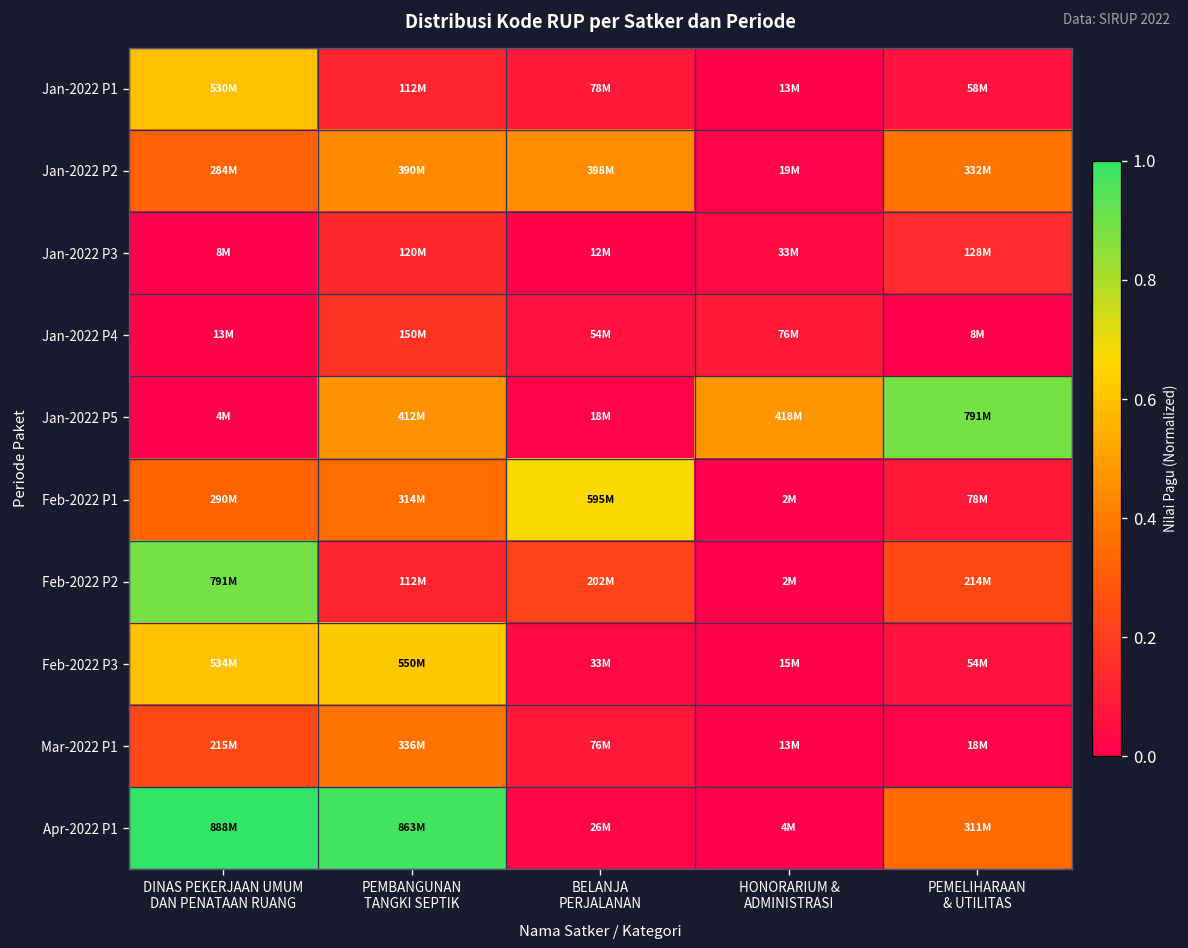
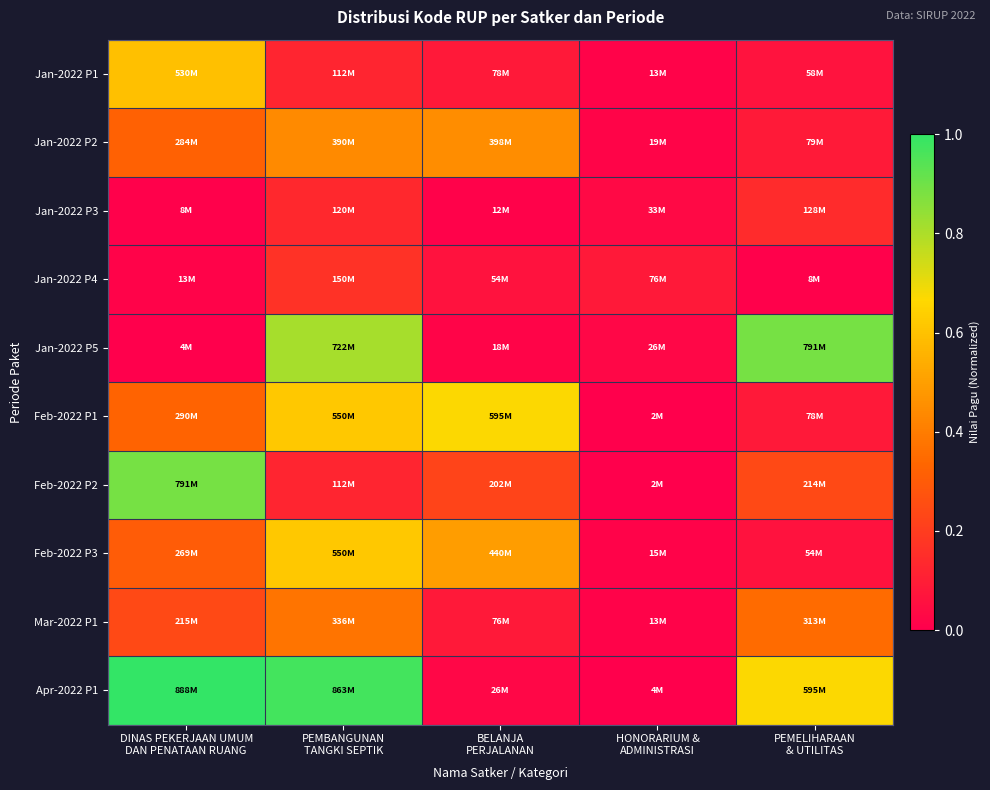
  {
    "Jan-2022 P1": {
      "DINAS PEKERJAAN UMUM DAN PENATAAN RUANG": "530M",
      "PEMBANGUNAN TANGKI SEPTIK": "112M",
      "BELANJA PERJALANAN": "78M",
      "HONORARIUM & ADMINISTRASI": "13M",
      "PEMELIHARAAN & UTILITAS": "58M"
    },
    "Jan-2022 P2": {
      "DINAS PEKERJAAN UMUM DAN PENATAAN RUANG": "284M",
      "PEMBANGUNAN TANGKI SEPTIK": "390M",
      "BELANJA PERJALANAN": "398M",
      "HONORARIUM & ADMINISTRASI": "19M",
-     "PEMELIHARAAN & UTILITAS": "332M"
+     "PEMELIHARAAN & UTILITAS": "79M"
    },
    "Jan-2022 P3": {
      "DINAS PEKERJAAN UMUM DAN PENATAAN RUANG": "8M",
      "PEMBANGUNAN TANGKI SEPTIK": "120M",
      "BELANJA PERJALANAN": "12M",
      "HONORARIUM & ADMINISTRASI": "33M",
      "PEMELIHARAAN & UTILITAS": "128M"
    },
    "Jan-2022 P4": {
      "DINAS PEKERJAAN UMUM DAN PENATAAN RUANG": "13M",
      "PEMBANGUNAN TANGKI SEPTIK": "150M",
      "BELANJA PERJALANAN": "54M",
      "HONORARIUM & ADMINISTRASI": "76M",
      "PEMELIHARAAN & UTILITAS": "8M"
    },
    "Jan-2022 P5": {
      "DINAS PEKERJAAN UMUM DAN PENATAAN RUANG": "4M",
-     "PEMBANGUNAN TANGKI SEPTIK": "412M",
+     "PEMBANGUNAN TANGKI SEPTIK": "722M",
      "BELANJA PERJALANAN": "18M",
-     "HONORARIUM & ADMINISTRASI": "418M",
+     "HONORARIUM & ADMINISTRASI": "26M",
      "PEMELIHARAAN & UTILITAS": "791M"
    },
    "Feb-2022 P1": {
      "DINAS PEKERJAAN UMUM DAN PENATAAN RUANG": "290M",
-     "PEMBANGUNAN TANGKI SEPTIK": "314M",
+     "PEMBANGUNAN TANGKI SEPTIK": "550M",
      "BELANJA PERJALANAN": "595M",
      "HONORARIUM & ADMINISTRASI": "2M",
      "PEMELIHARAAN & UTILITAS": "78M"
    },
    "Feb-2022 P2": {
      "DINAS PEKERJAAN UMUM DAN PENATAAN RUANG": "791M",
      "PEMBANGUNAN TANGKI SEPTIK": "112M",
      "BELANJA PERJALANAN": "202M",
      "HONORARIUM & ADMINISTRASI": "2M",
      "PEMELIHARAAN & UTILITAS": "214M"
    },
    "Feb-2022 P3": {
-     "DINAS PEKERJAAN UMUM DAN PENATAAN RUANG": "534M",
+     "DINAS PEKERJAAN UMUM DAN PENATAAN RUANG": "269M",
      "PEMBANGUNAN TANGKI SEPTIK": "550M",
-     "BELANJA PERJALANAN": "33M",
+     "BELANJA PERJALANAN": "440M",
      "HONORARIUM & ADMINISTRASI": "15M",
      "PEMELIHARAAN & UTILITAS": "54M"
    },
    "Mar-2022 P1": {
      "DINAS PEKERJAAN UMUM DAN PENATAAN RUANG": "215M",
      "PEMBANGUNAN TANGKI SEPTIK": "336M",
      "BELANJA PERJALANAN": "76M",
      "HONORARIUM & ADMINISTRASI": "13M",
-     "PEMELIHARAAN & UTILITAS": "18M"
+     "PEMELIHARAAN & UTILITAS": "313M"
    },
    "Apr-2022 P1": {
      "DINAS PEKERJAAN UMUM DAN PENATAAN RUANG": "888M",
      "PEMBANGUNAN TANGKI SEPTIK": "863M",
      "BELANJA PERJALANAN": "26M",
      "HONORARIUM & ADMINISTRASI": "4M",
-     "PEMELIHARAAN & UTILITAS": "311M"
+     "PEMELIHARAAN & UTILITAS": "595M"
    }
  }
